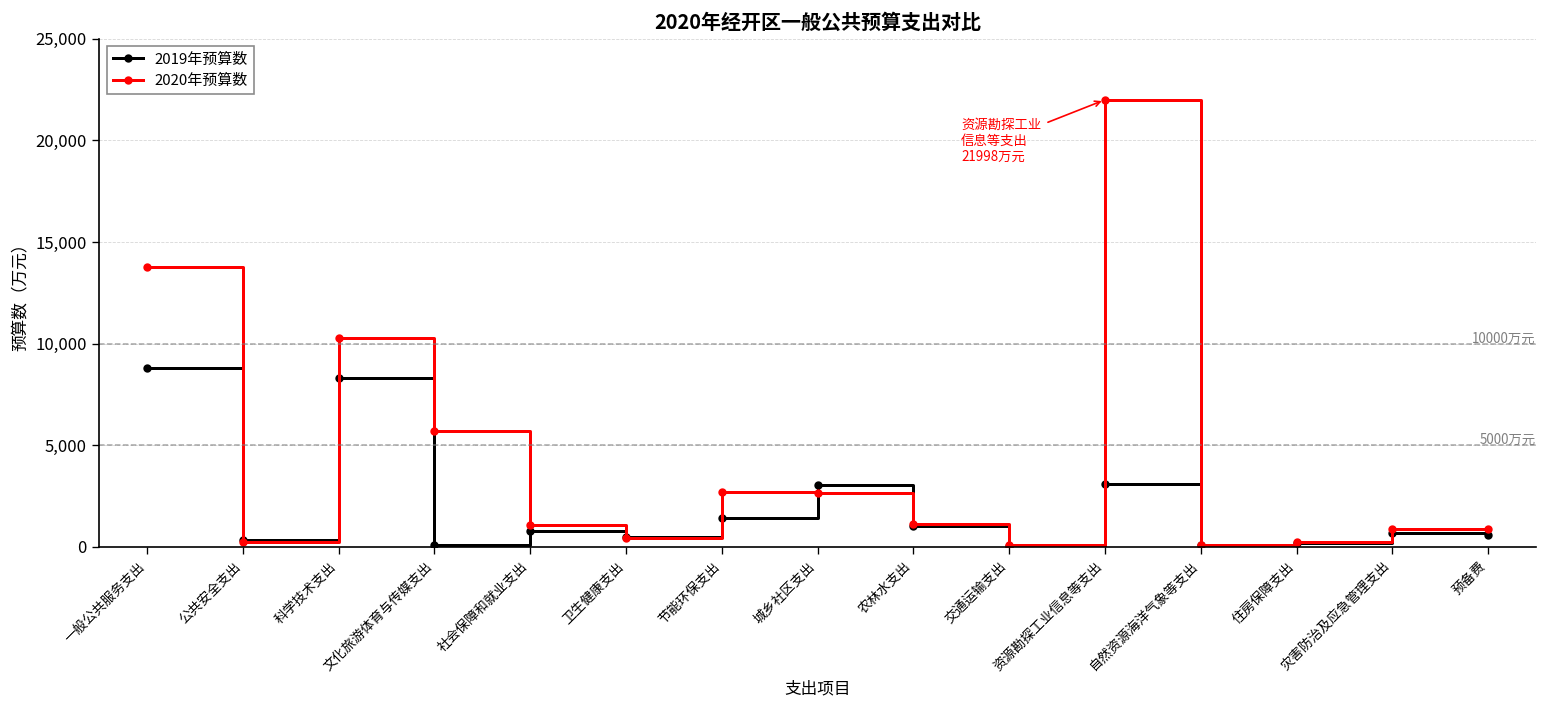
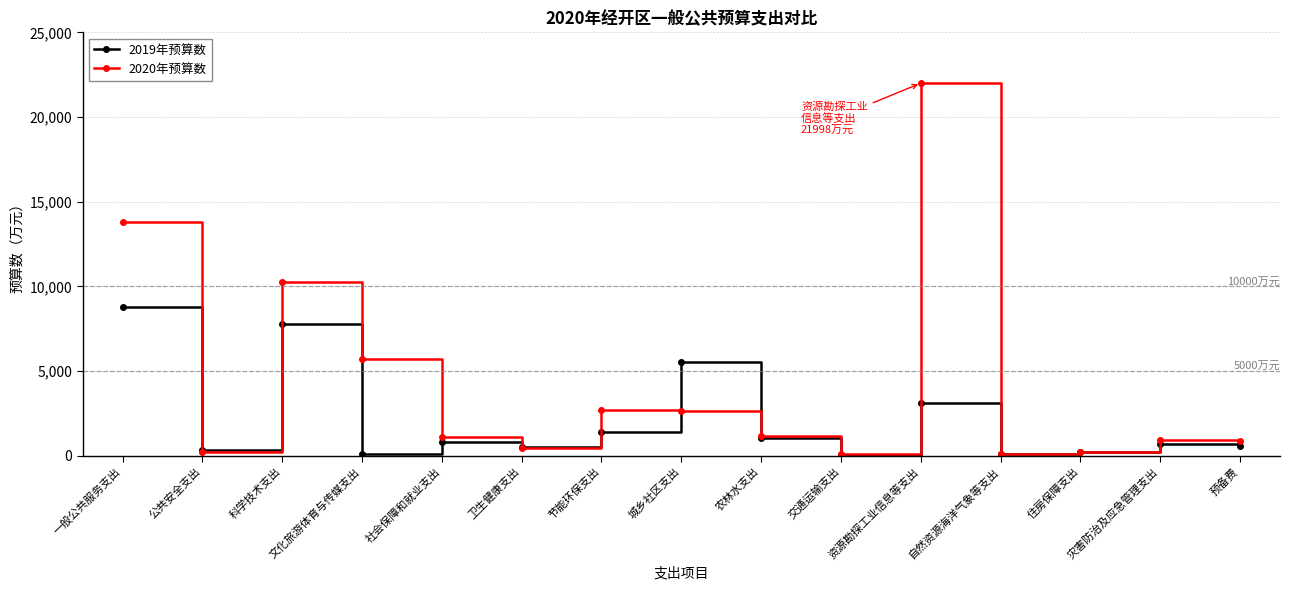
  {
    "2019年预算数": {
      "一般公共服务支出": "8,800",
-     "科学技术支出": "8,300",
+     "科学技术支出": "7,800",
      "文化旅游体育与传媒支出": "100",
      "社会保障和就业支出": "800",
      "节能环保支出": "1,400",
-     "城乡社区支出": "3,000",
+     "城乡社区支出": "5,600",
      "资源勘探工业信息等支出": "3,100",
      "灾害防治及应急管理支出": "700",
      "预备费": "600"
    },
    "2020年预算数": {
      "资源勘探工业信息等支出": "21998"
    }
  }
